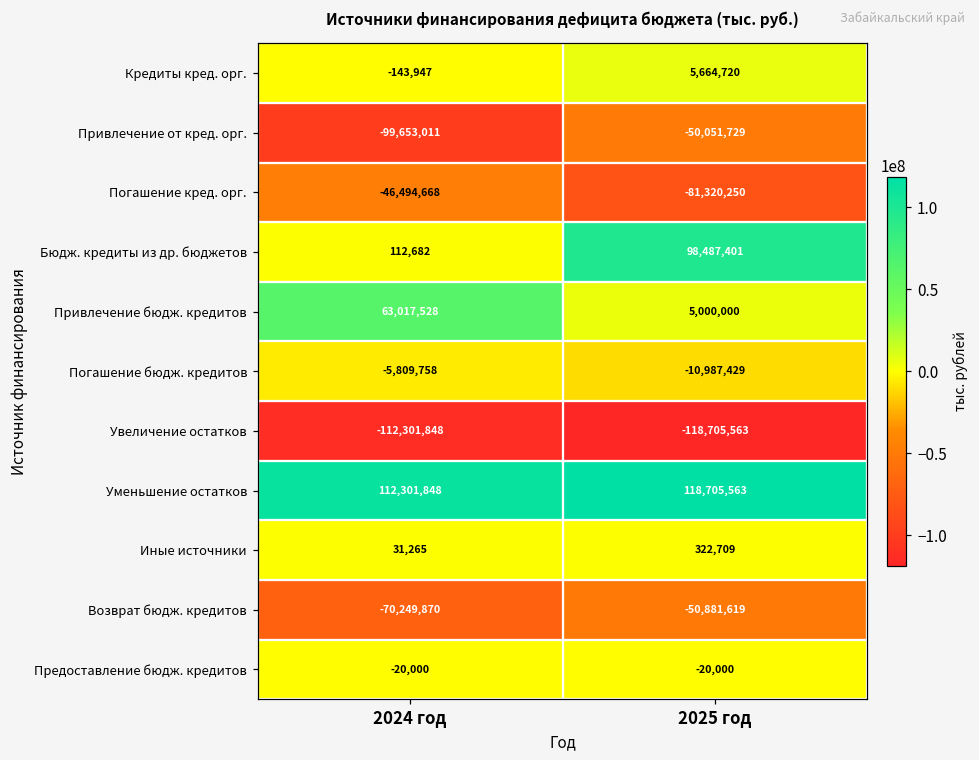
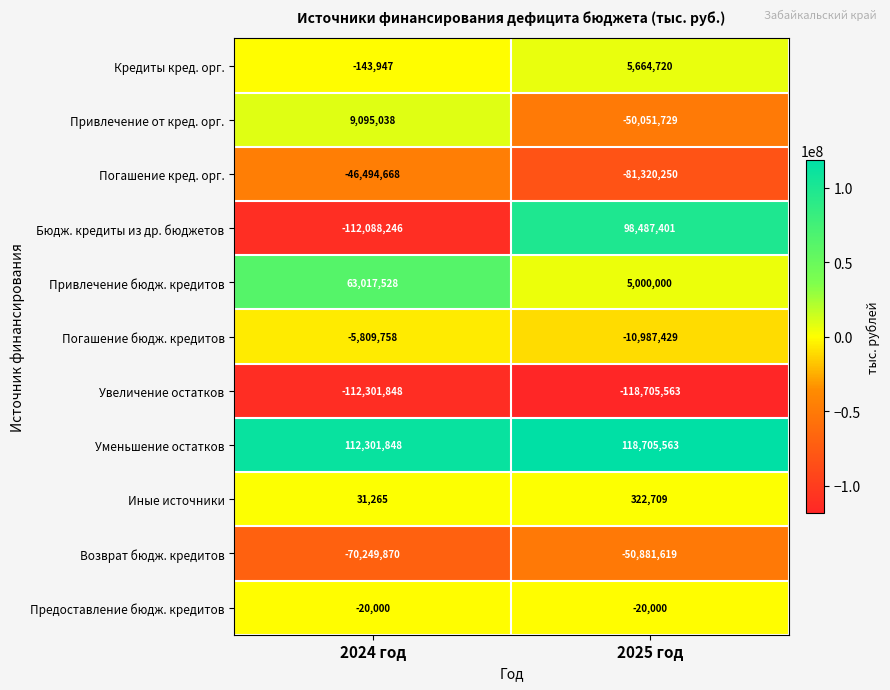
  {
    "Кредиты кред. орг.": {
      "2024 год": "-143,947",
      "2025 год": "5,664,720"
    },
    "Привлечение от кред. орг.": {
-     "2024 год": "-99,653,011",
+     "2024 год": "9,095,038",
      "2025 год": "-50,051,729"
    },
    "Погашение кред. орг.": {
      "2024 год": "-46,494,668",
      "2025 год": "-81,320,250"
    },
    "Бюдж. кредиты из др. бюджетов": {
-     "2024 год": "112,682",
+     "2024 год": "-112,088,246",
      "2025 год": "98,487,401"
    },
    "Привлечение бюдж. кредитов": {
      "2024 год": "63,017,528",
      "2025 год": "5,000,000"
    },
    "Погашение бюдж. кредитов": {
      "2024 год": "-5,809,758",
      "2025 год": "-10,987,429"
    },
    "Увеличение остатков": {
      "2024 год": "-112,301,848",
      "2025 год": "-118,705,563"
    },
    "Уменьшение остатков": {
      "2024 год": "112,301,848",
      "2025 год": "118,705,563"
    },
    "Иные источники": {
      "2024 год": "31,265",
      "2025 год": "322,709"
    },
    "Возврат бюдж. кредитов": {
      "2024 год": "-70,249,870",
      "2025 год": "-50,881,619"
    },
    "Предоставление бюдж. кредитов": {
      "2024 год": "-20,000",
      "2025 год": "-20,000"
    }
  }
